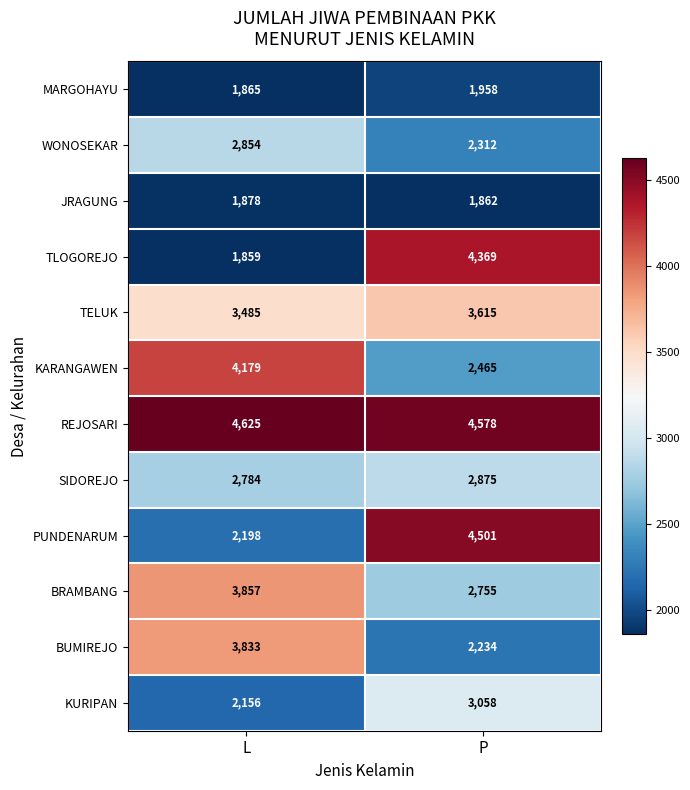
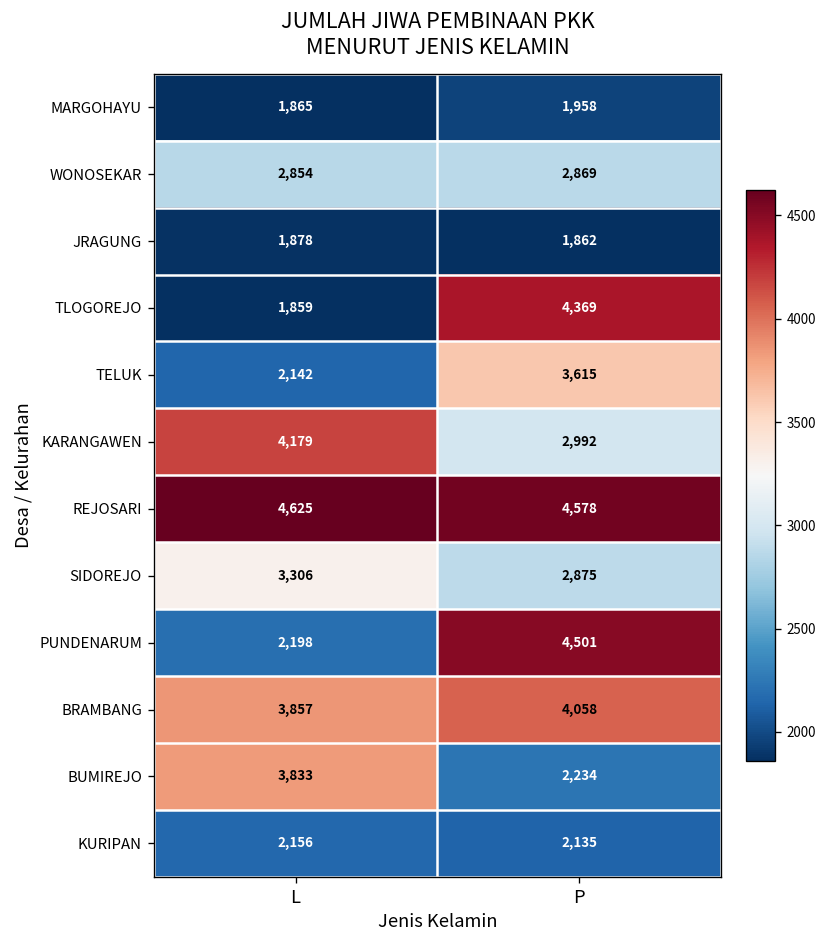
  {
    "MARGOHAYU": {
      "L": "1,865",
      "P": "1,958"
    },
    "WONOSEKAR": {
      "L": "2,854",
-     "P": "2,312"
+     "P": "2,869"
    },
    "JRAGUNG": {
      "L": "1,878",
      "P": "1,862"
    },
    "TLOGOREJO": {
      "L": "1,859",
      "P": "4,369"
    },
    "TELUK": {
-     "L": "3,485",
+     "L": "2,142",
      "P": "3,615"
    },
    "KARANGAWEN": {
      "L": "4,179",
-     "P": "2,465"
+     "P": "2,992"
    },
    "REJOSARI": {
      "L": "4,625",
      "P": "4,578"
    },
    "SIDOREJO": {
-     "L": "2,784",
+     "L": "3,306",
      "P": "2,875"
    },
    "PUNDENARUM": {
      "L": "2,198",
      "P": "4,501"
    },
    "BRAMBANG": {
      "L": "3,857",
-     "P": "2,755"
+     "P": "4,058"
    },
    "BUMIREJO": {
      "L": "3,833",
      "P": "2,234"
    },
    "KURIPAN": {
      "L": "2,156",
-     "P": "3,058"
+     "P": "2,135"
    }
  }
